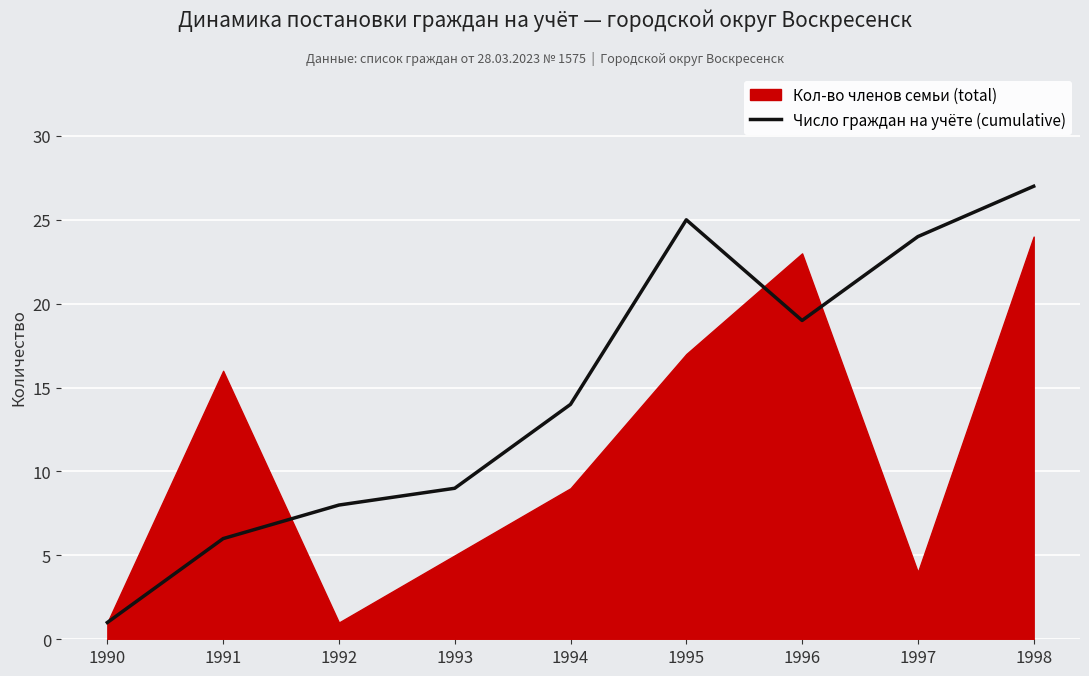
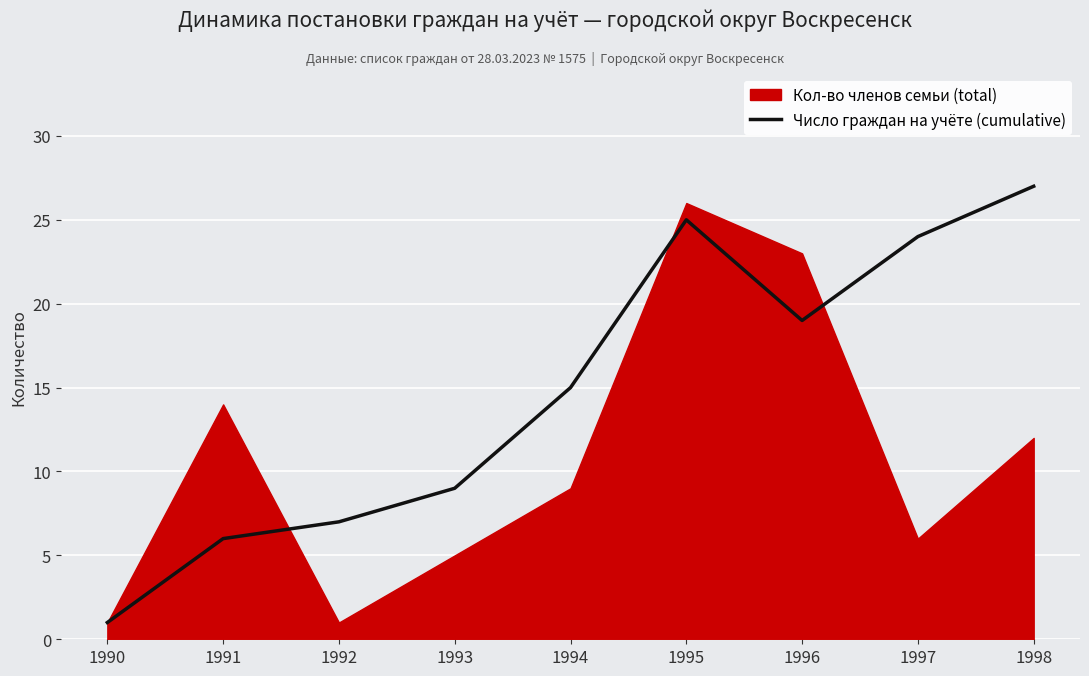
  {
    "Кол-во членов семьи (total)": {
-     "1991": 16,
+     "1991": 14,
      "1992": 1,
      "1993": 5,
      "1994": 9,
-     "1995": 17,
+     "1995": 26,
      "1996": 23,
-     "1997": 4,
-     "1998": 24
+     "1997": 6,
+     "1998": 12
    },
    "Число граждан на учёте (cumulative)": {
      "1991": 6,
-     "1992": 8,
+     "1992": 7,
      "1993": 9,
-     "1994": 14,
+     "1994": 15,
      "1995": 25,
      "1996": 19,
      "1997": 24,
      "1998": 27
    }
  }
